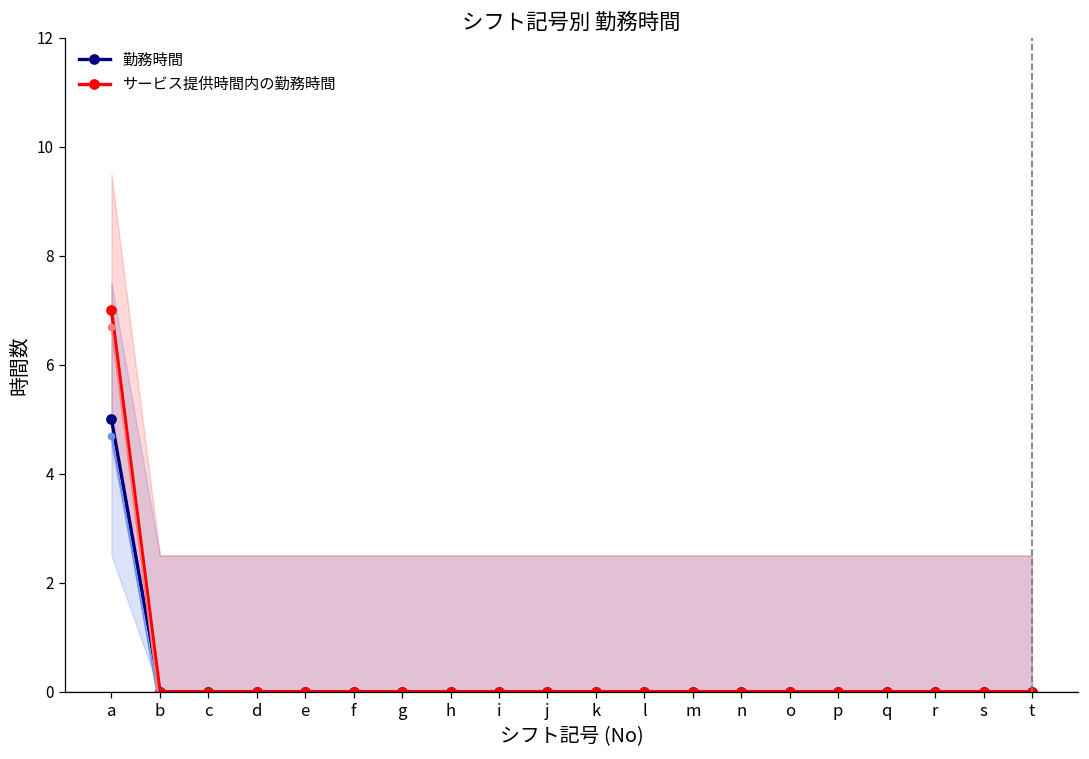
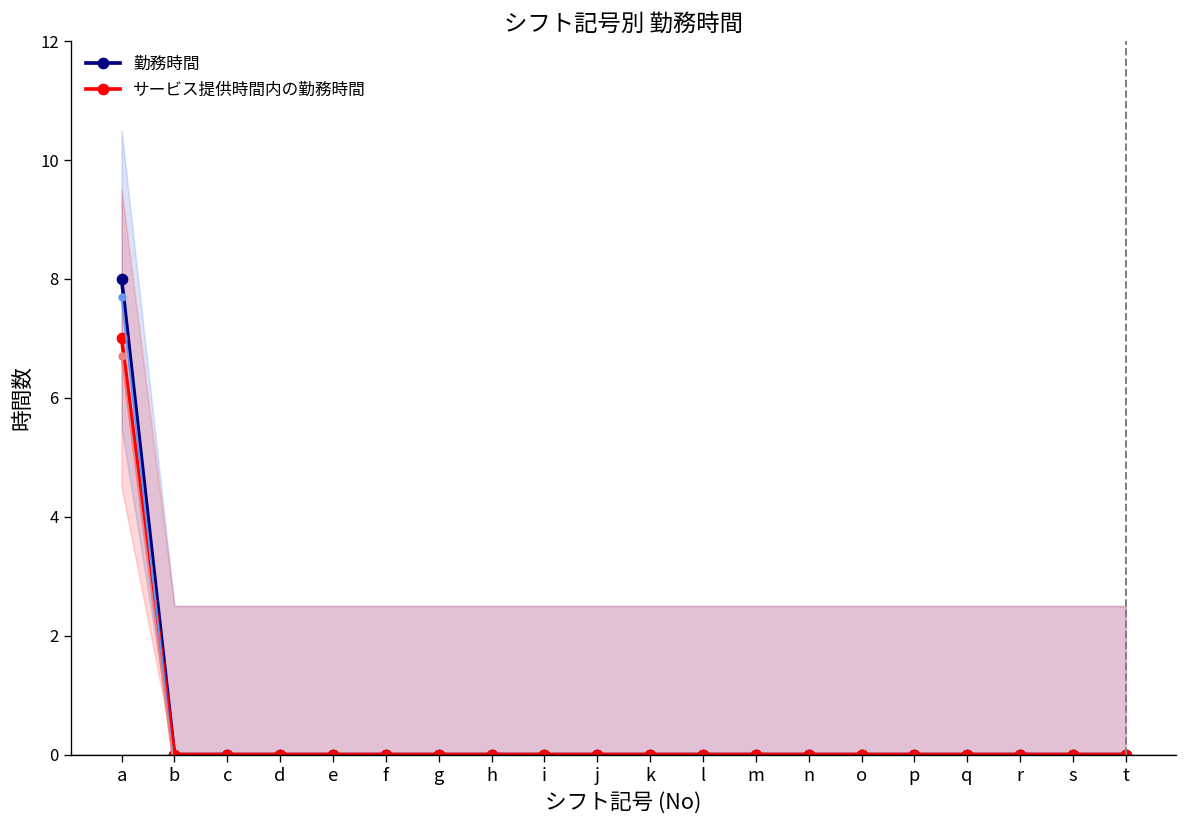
  {
    "勤務時間": {
-     "a": 5
+     "a": 8
    }
  }
